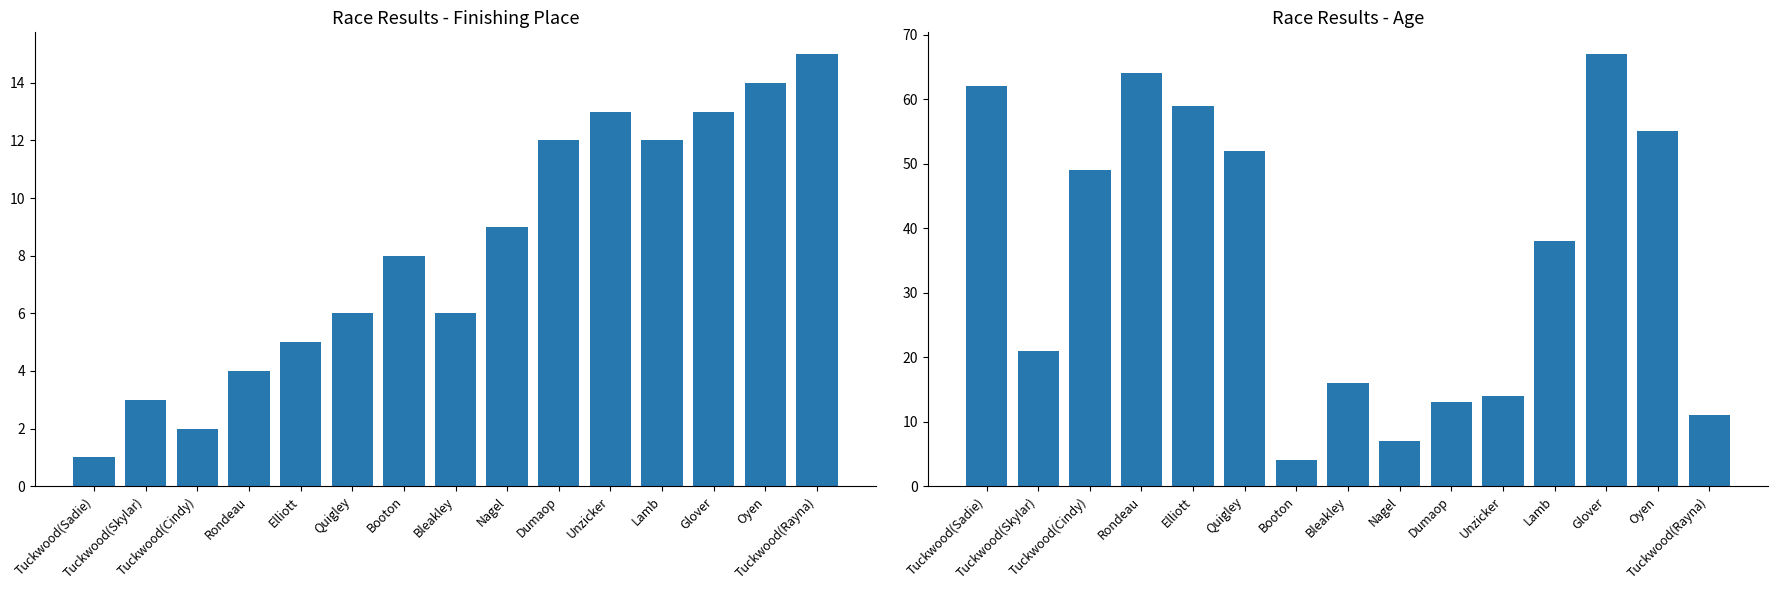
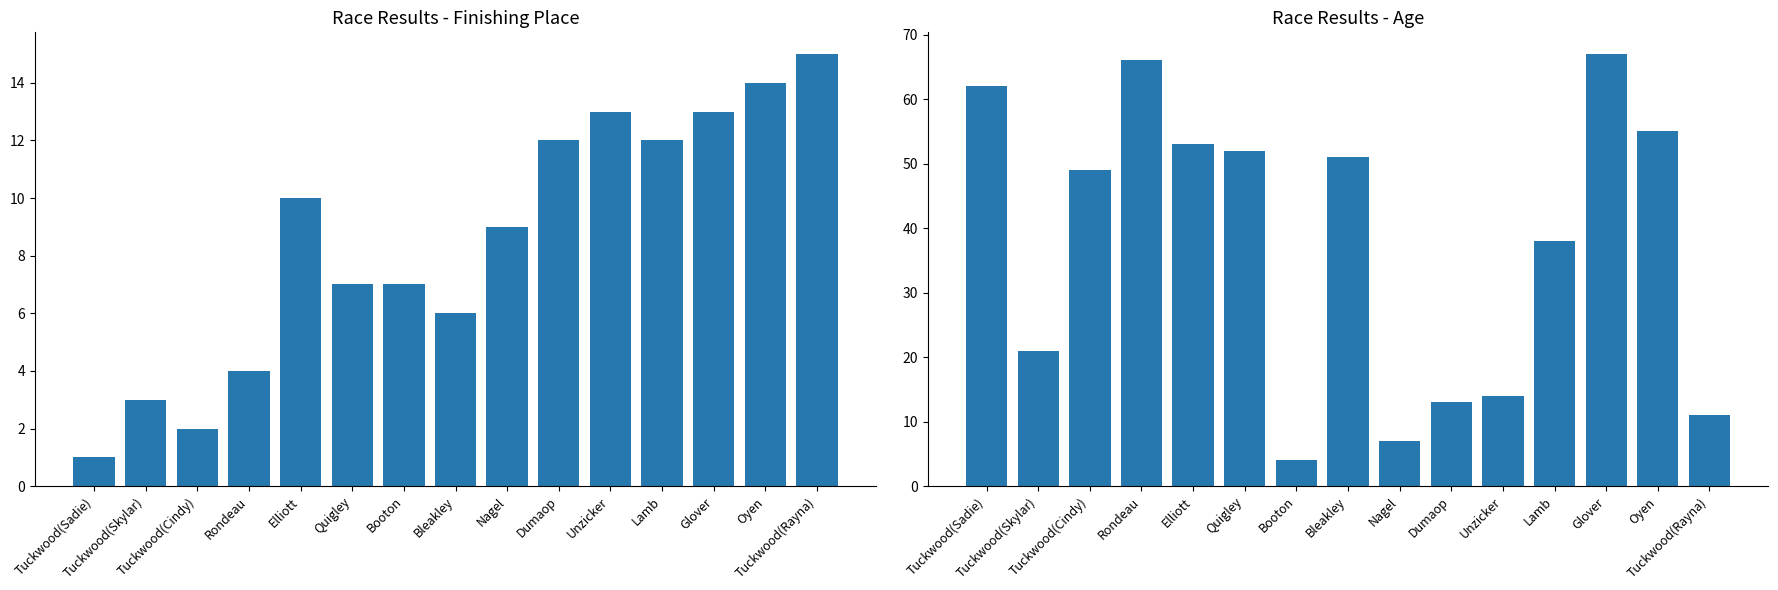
  {
    "Race Results - Finishing Place": {
      "Tuckwood(Sadie)": 1,
      "Tuckwood(Skylar)": 3,
      "Tuckwood(Cindy)": 2,
      "Rondeau": 4,
-     "Elliott": 5,
-     "Quigley": 6,
-     "Booton": 8,
+     "Elliott": 10,
+     "Quigley": 7,
+     "Booton": 7,
      "Bleakley": 6,
      "Nagel": 9,
      "Dumaop": 12,
      "Unzicker": 13,
      "Lamb": 12,
      "Glover": 13,
      "Oyen": 14,
      "Tuckwood(Rayna)": 15
    },
    "Race Results - Age": {
      "Tuckwood(Sadie)": 62,
      "Tuckwood(Skylar)": 21,
      "Tuckwood(Cindy)": 49,
-     "Rondeau": 64,
-     "Elliott": 59,
+     "Rondeau": 66,
+     "Elliott": 53,
      "Quigley": 52,
      "Booton": 4,
-     "Bleakley": 16,
+     "Bleakley": 51,
      "Nagel": 7,
      "Dumaop": 13,
      "Unzicker": 14,
      "Lamb": 38,
      "Glover": 67,
      "Oyen": 55,
      "Tuckwood(Rayna)": 11
    }
  }
